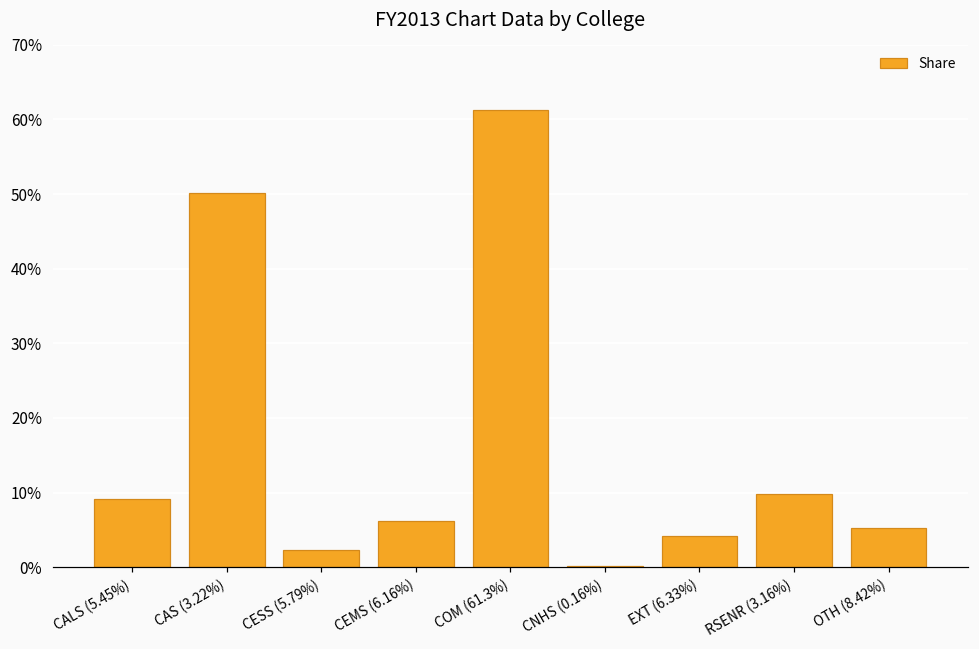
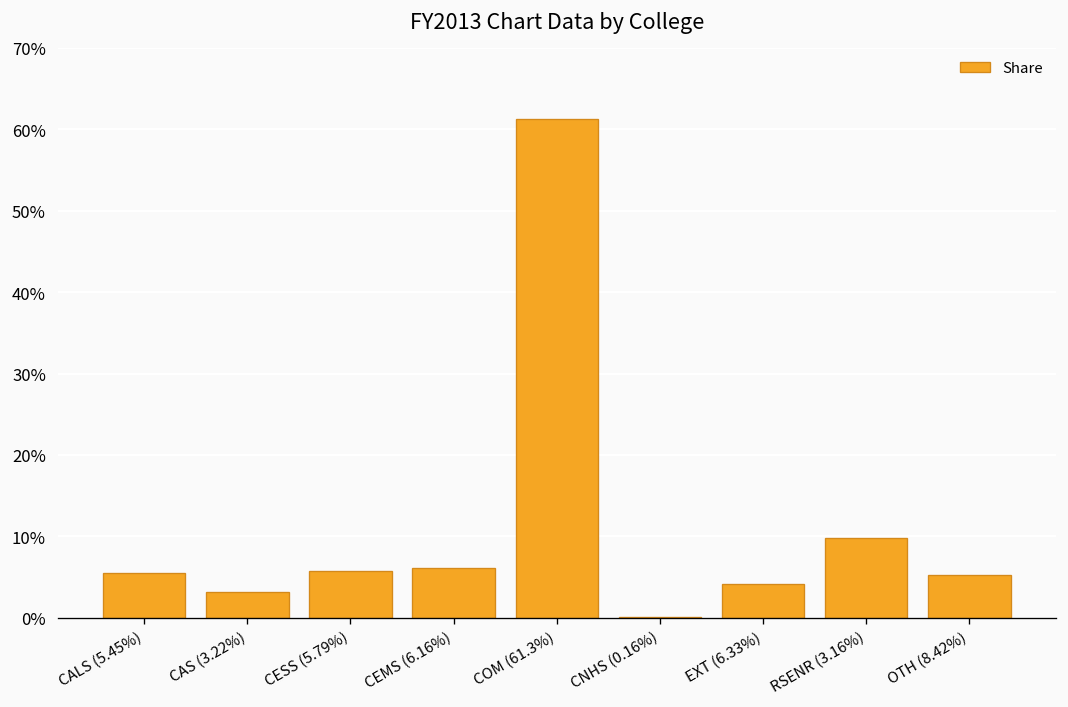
  {
-   "CALS (5.45%)": "9%",
-   "CAS (3.22%)": "50%",
-   "CESS (5.79%)": "2%",
+   "CALS (5.45%)": "5%",
+   "CAS (3.22%)": "3%",
+   "CESS (5.79%)": "6%",
    "CEMS (6.16%)": "6%",
    "COM (61.3%)": "61%",
    "EXT (6.33%)": "4%",
    "RSENR (3.16%)": "10%",
    "OTH (8.42%)": "5%"
  }
